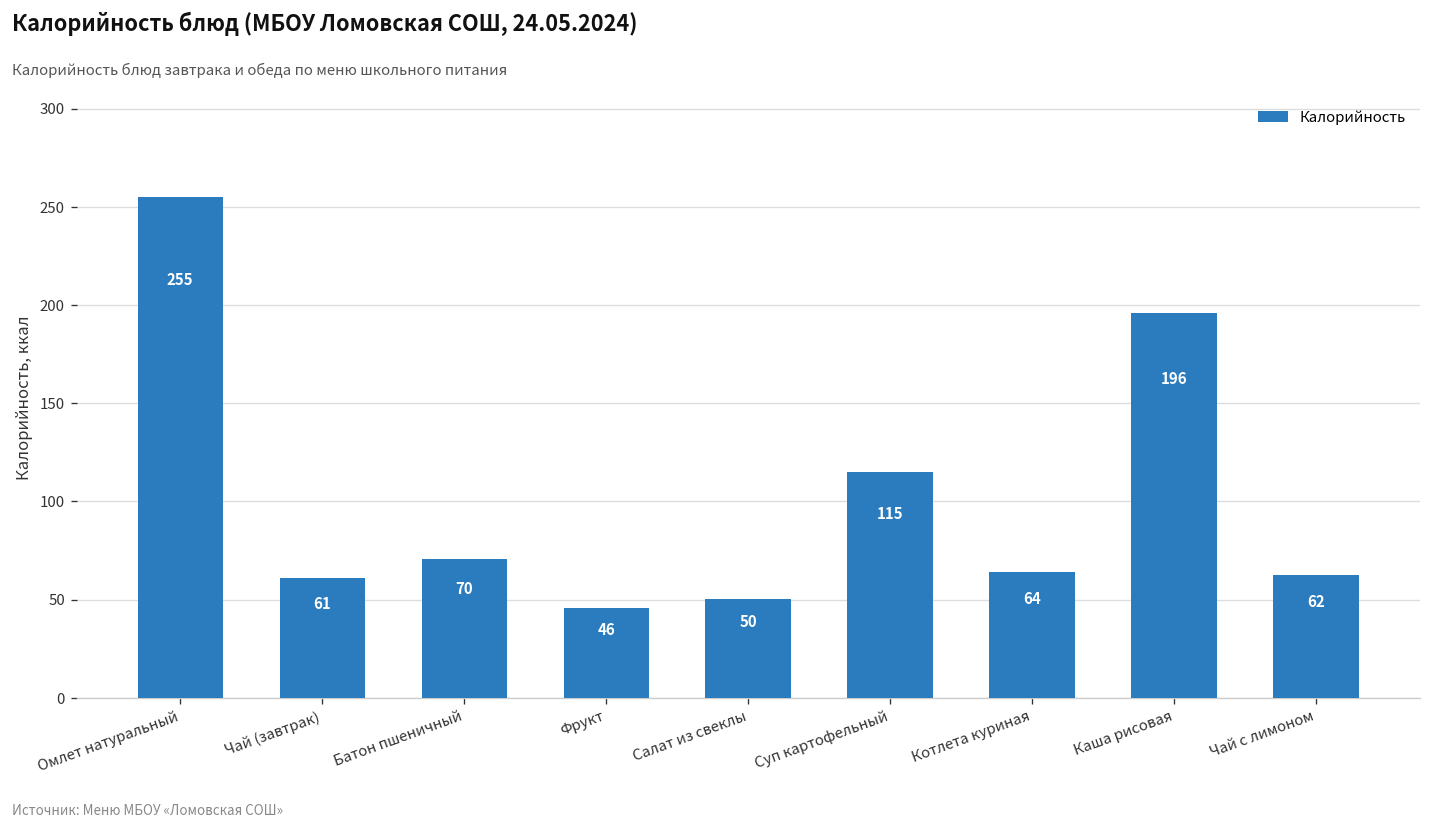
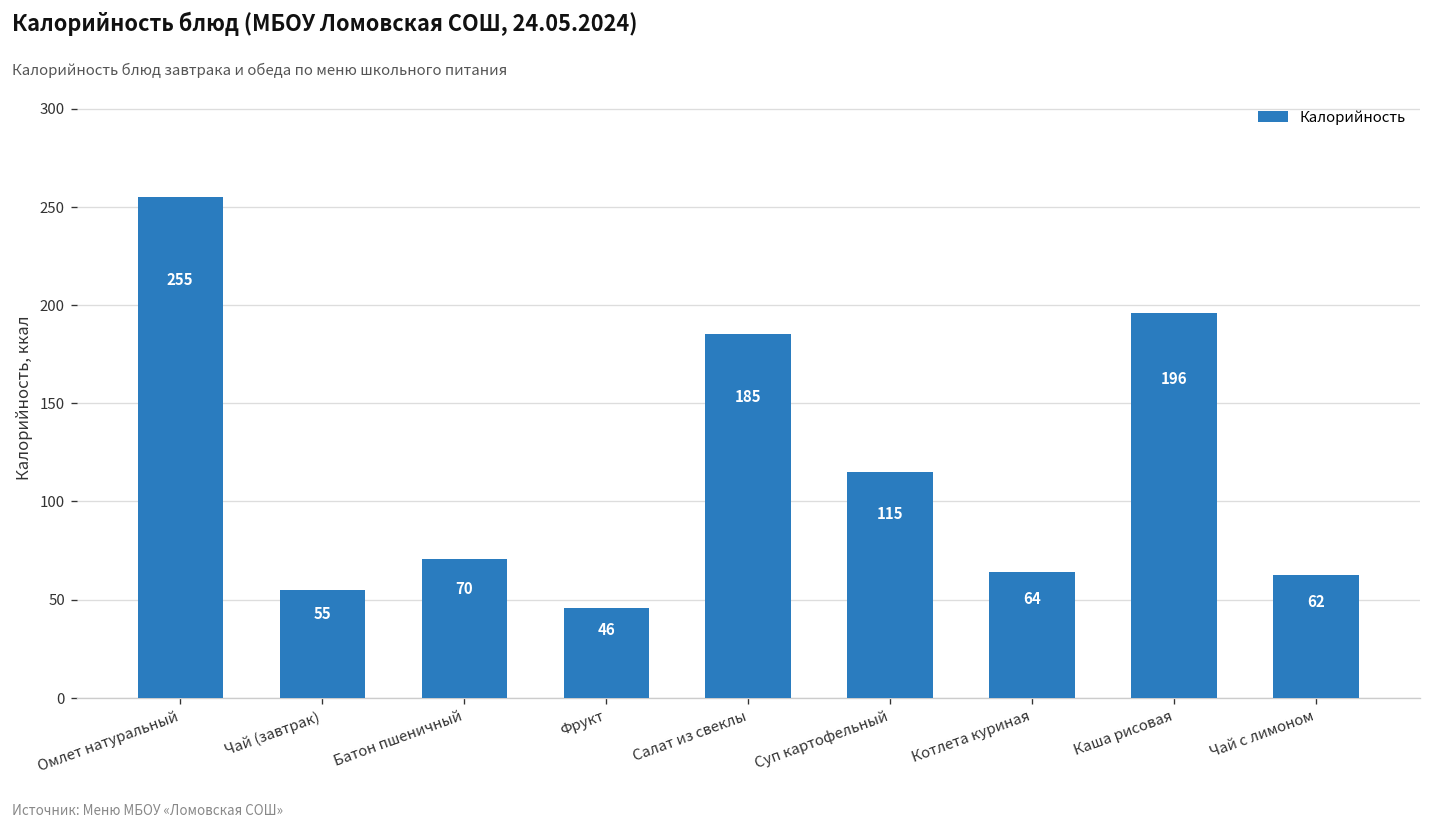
  {
    "Омлет натуральный": 255,
-   "Чай (завтрак)": 61,
+   "Чай (завтрак)": 55,
    "Батон пшеничный": 70,
    "Фрукт": 46,
-   "Салат из свеклы": 50,
+   "Салат из свеклы": 185,
    "Суп картофельный": 115,
    "Котлета куриная": 64,
    "Каша рисовая": 196,
    "Чай с лимоном": 62
  }
